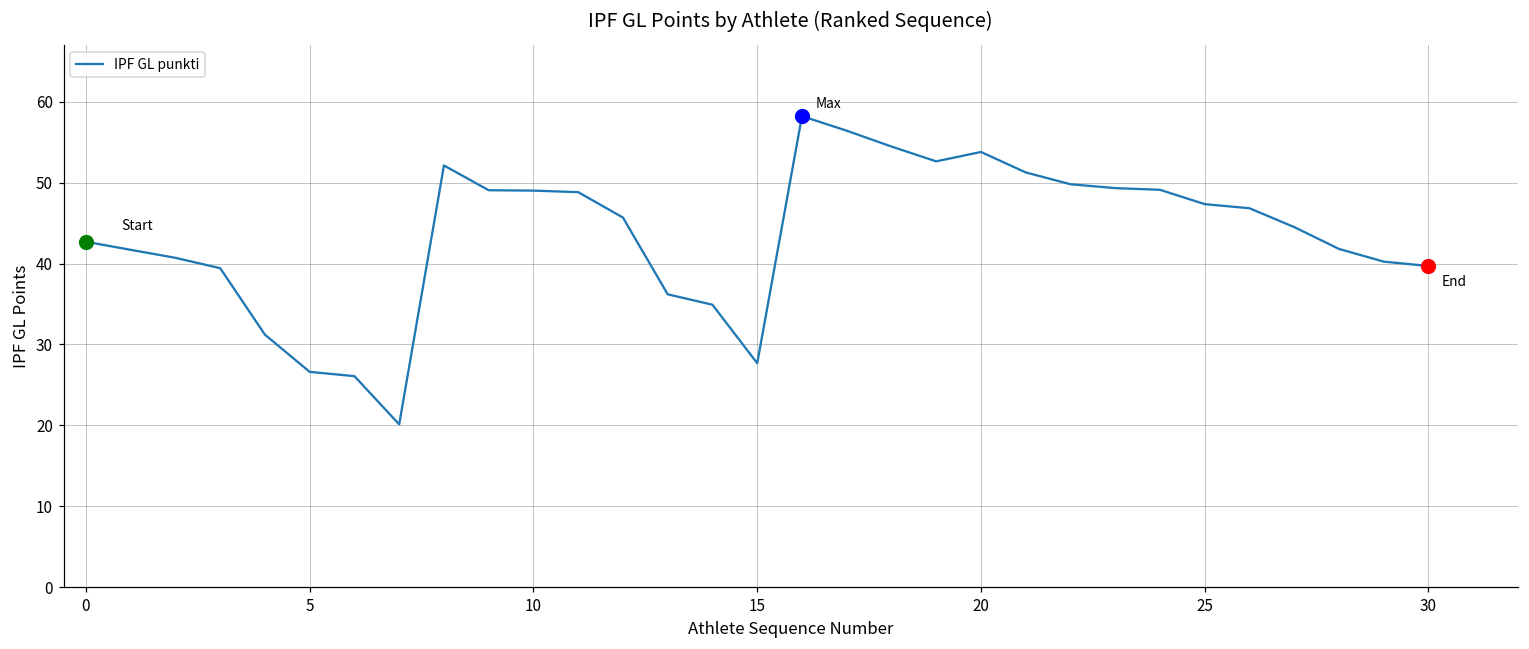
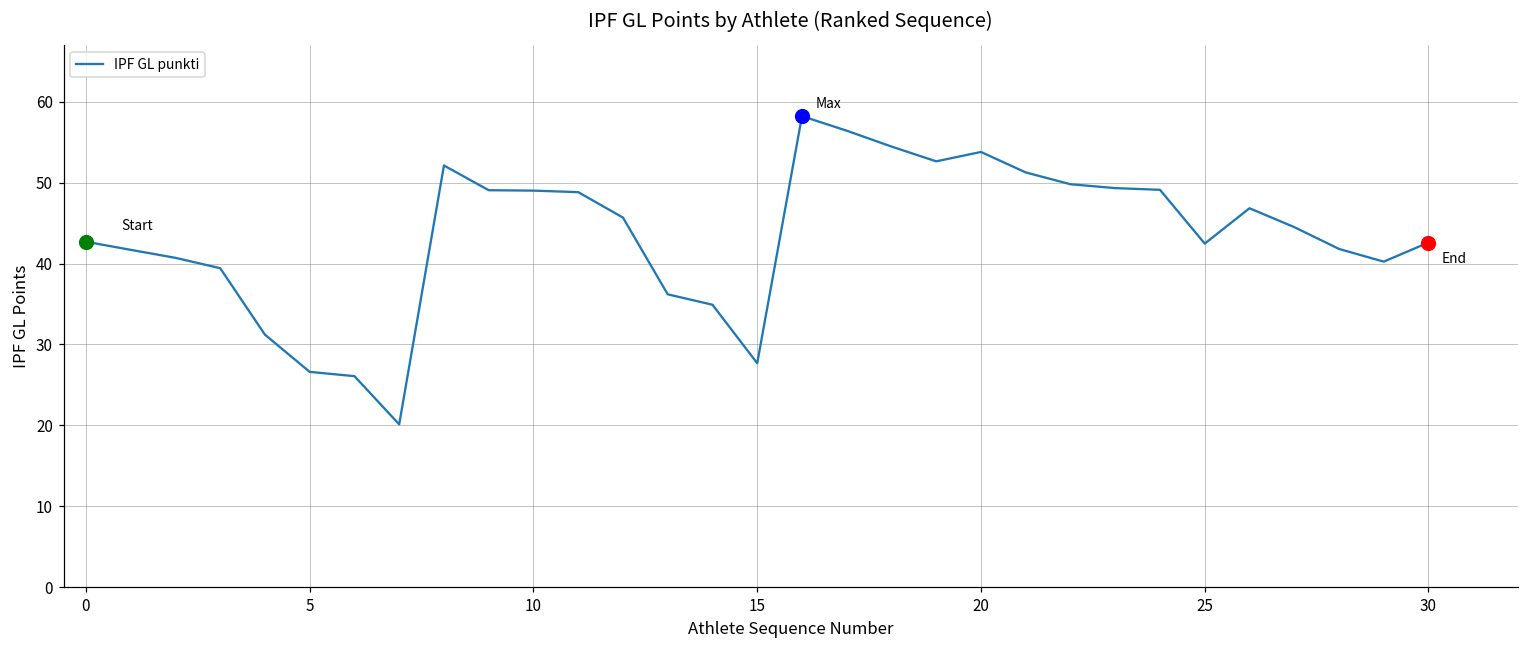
  {
    "IPF GL punkti": {
      "5": 27,
      "10": 49,
      "15": 28,
      "20": 54,
-     "25": 47,
-     "30": 40
+     "25": 42,
+     "30": 43
    }
  }
